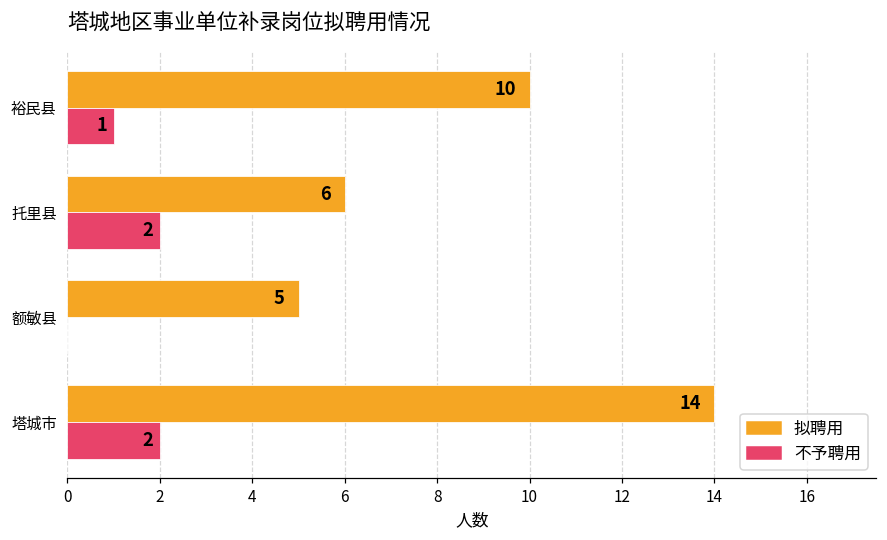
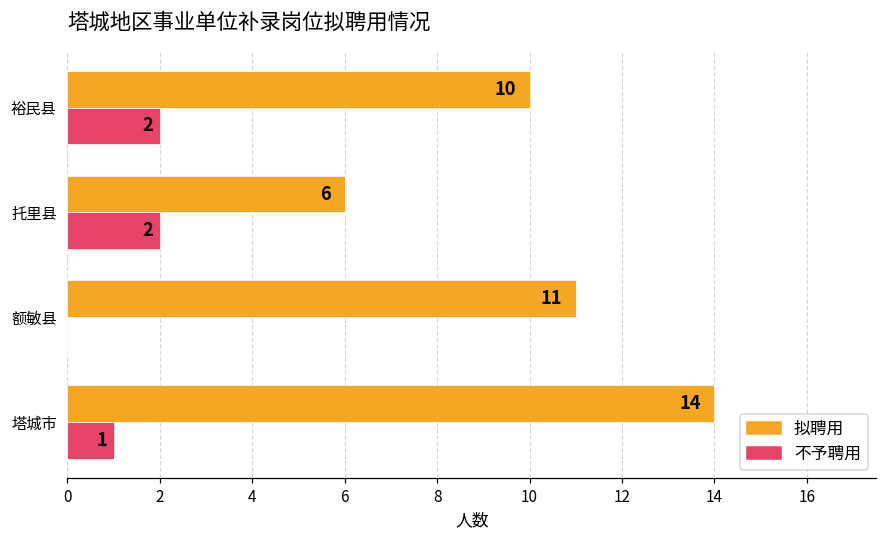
  {
    "拟聘用": {
      "裕民县": 10,
      "托里县": 6,
-     "额敏县": 5,
+     "额敏县": 11,
      "塔城市": 14
    },
    "不予聘用": {
-     "裕民县": 1,
+     "裕民县": 2,
      "托里县": 2,
-     "塔城市": 2
+     "塔城市": 1
    }
  }
